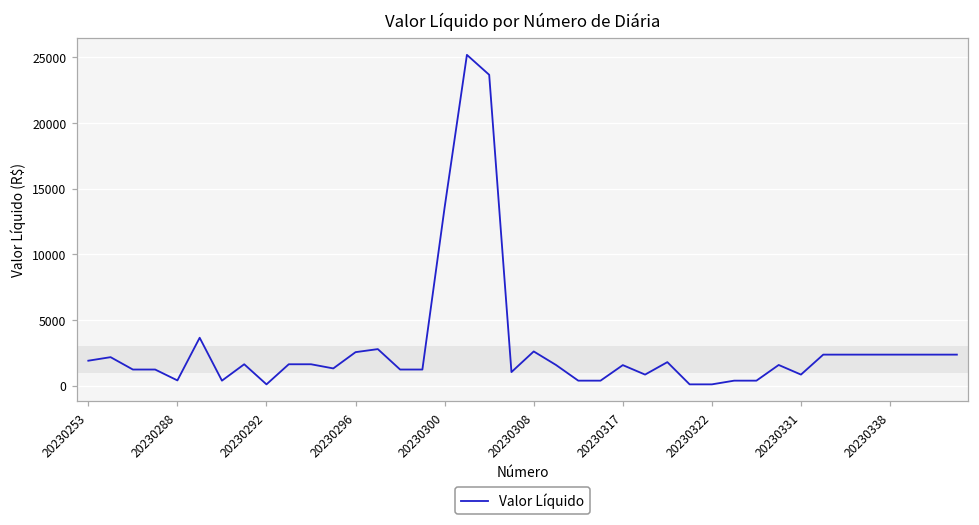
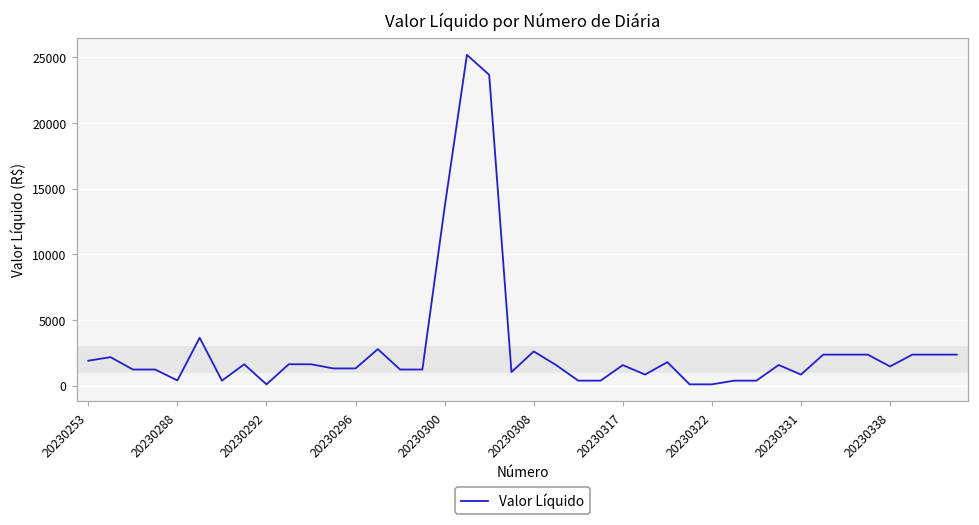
  {
    "20230253": 1900,
    "20230288": 400,
    "20230292": 100,
-   "20230296": 2600,
+   "20230296": 1300,
    "20230300": 13600,
    "20230308": 2600,
    "20230317": 1600,
    "20230322": 100,
    "20230331": 900,
-   "20230338": 2400
+   "20230338": 1500
  }
